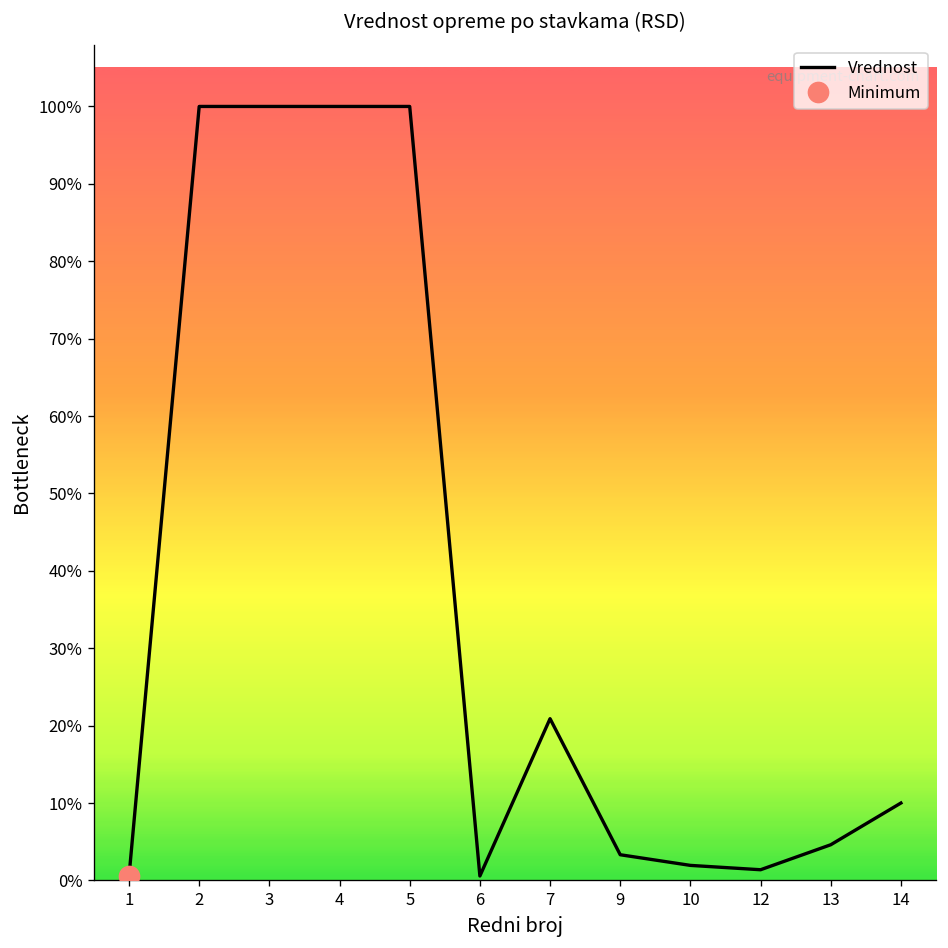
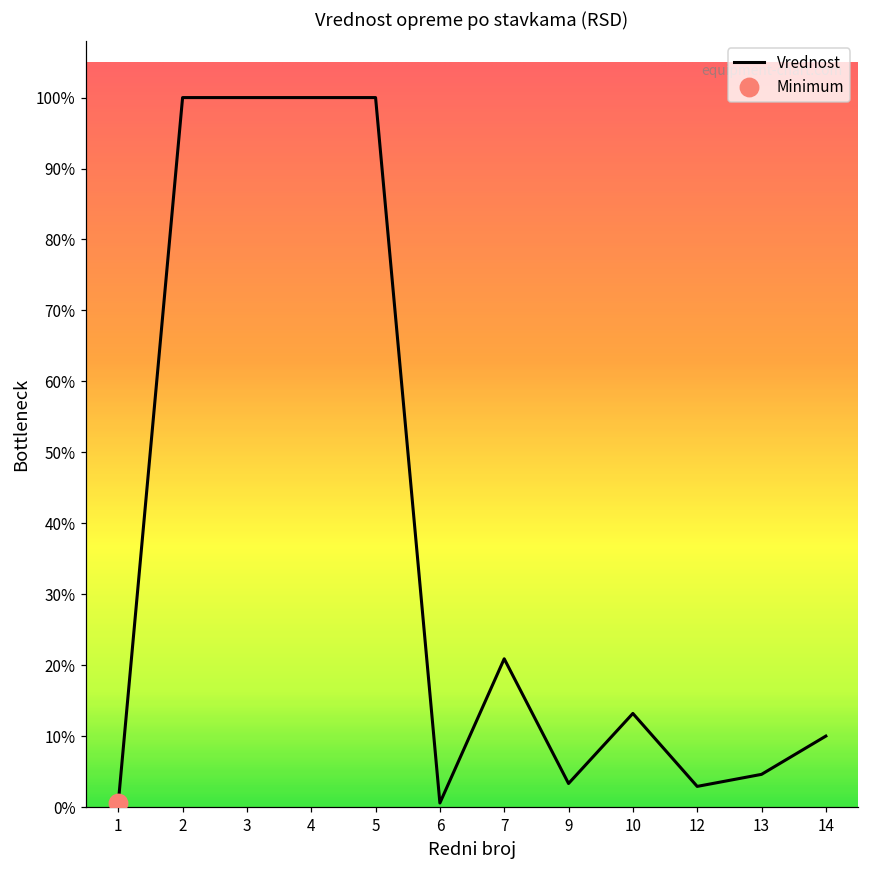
  {
    "Vrednost": {
      "2": "100%",
      "3": "100%",
      "4": "100%",
      "5": "100%",
      "6": "1%",
      "7": "21%",
      "9": "3%",
-     "10": "2%",
-     "12": "1%",
+     "10": "13%",
+     "12": "3%",
      "13": "5%",
      "14": "10%"
    }
  }
